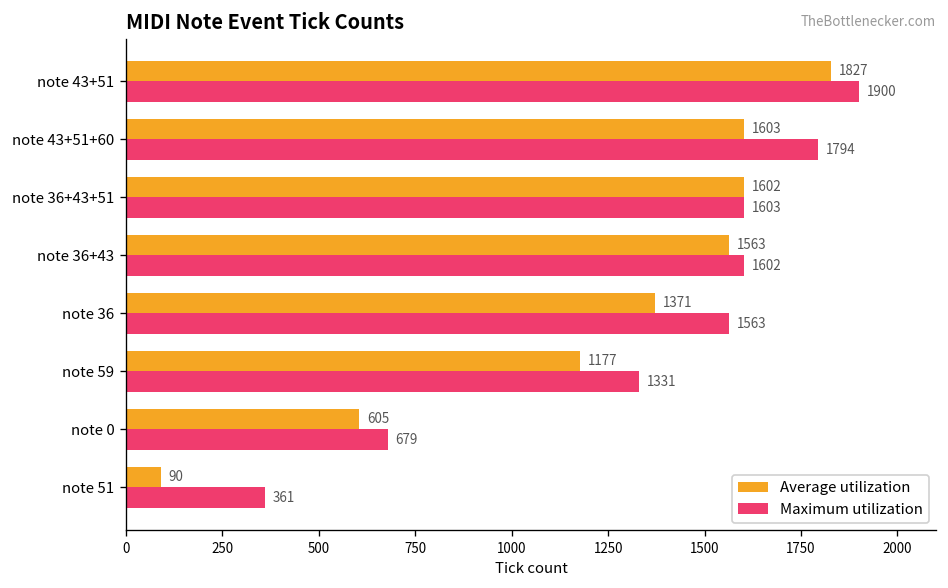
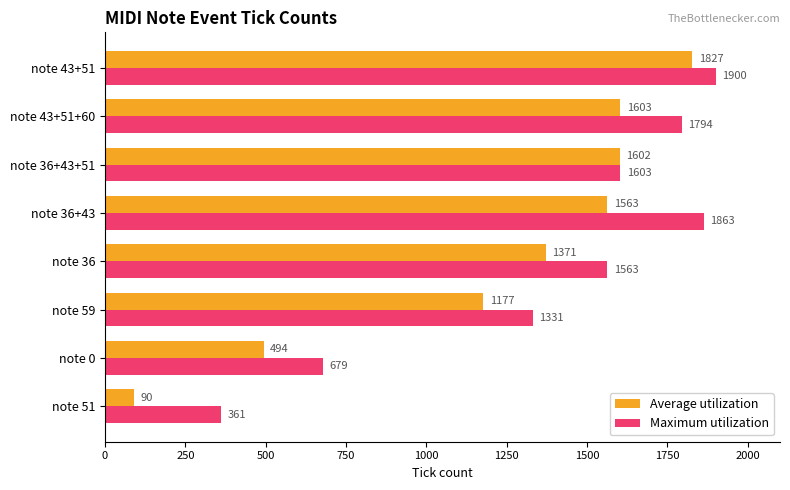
  {
    "Average utilization": {
      "note 43+51": 1827,
      "note 43+51+60": 1603,
      "note 36+43+51": 1602,
      "note 36+43": 1563,
      "note 36": 1371,
      "note 59": 1177,
-     "note 0": 605,
+     "note 0": 494,
      "note 51": 90
    },
    "Maximum utilization": {
      "note 43+51": 1900,
      "note 43+51+60": 1794,
      "note 36+43+51": 1603,
-     "note 36+43": 1602,
+     "note 36+43": 1863,
      "note 36": 1563,
      "note 59": 1331,
      "note 0": 679,
      "note 51": 361
    }
  }
